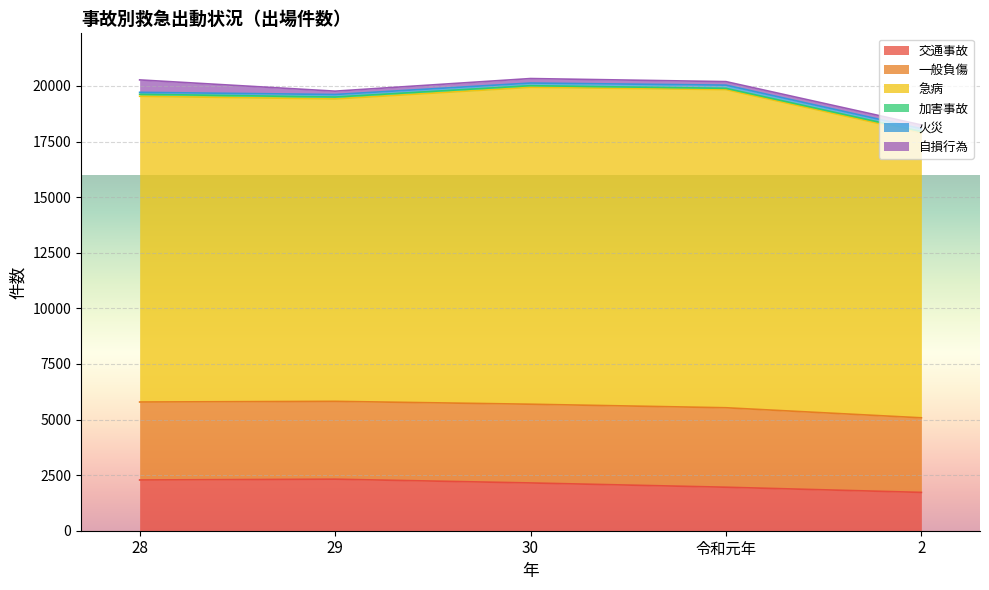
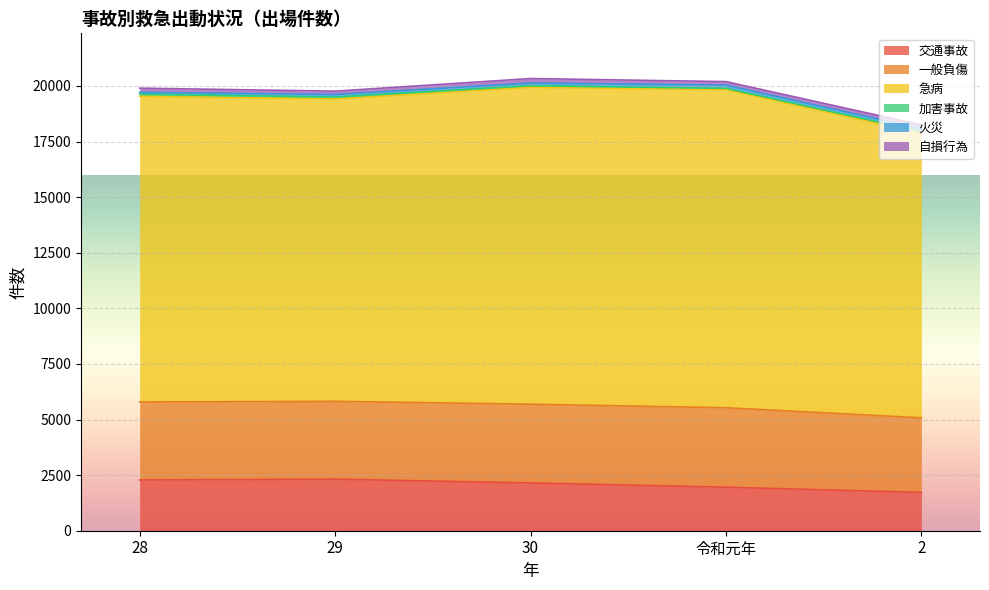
  {
    "火災": {
      "30": 100,
      "令和元年": 100
    },
    "自損行為": {
-     "28": 600,
+     "28": 200,
      "29": 200,
      "30": 200,
      "令和元年": 200
    }
  }
